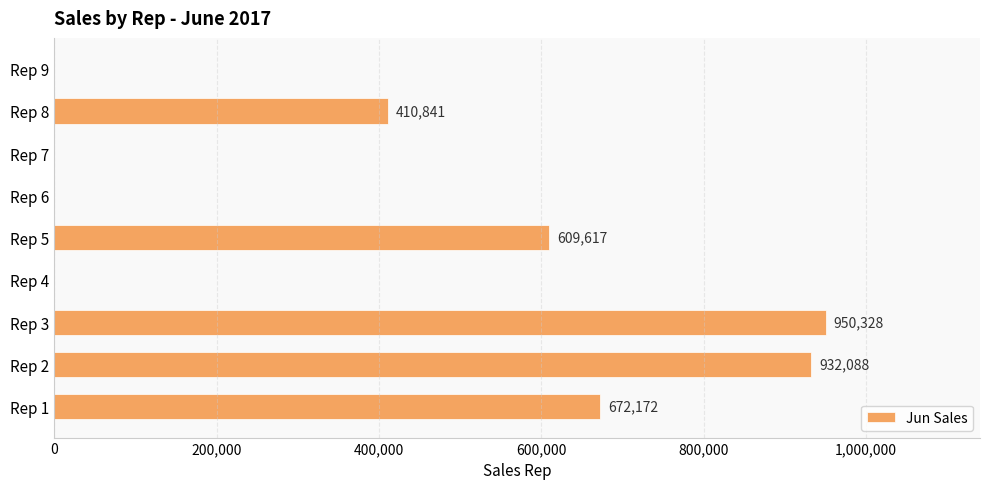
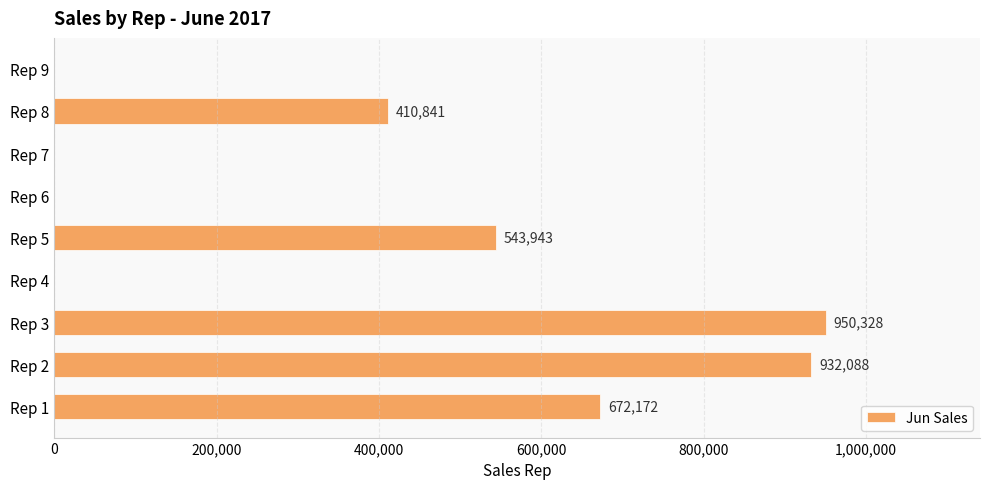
  {
    "Rep 8": "410,841",
-   "Rep 5": "609,617",
+   "Rep 5": "543,943",
    "Rep 3": "950,328",
    "Rep 2": "932,088",
    "Rep 1": "672,172"
  }
